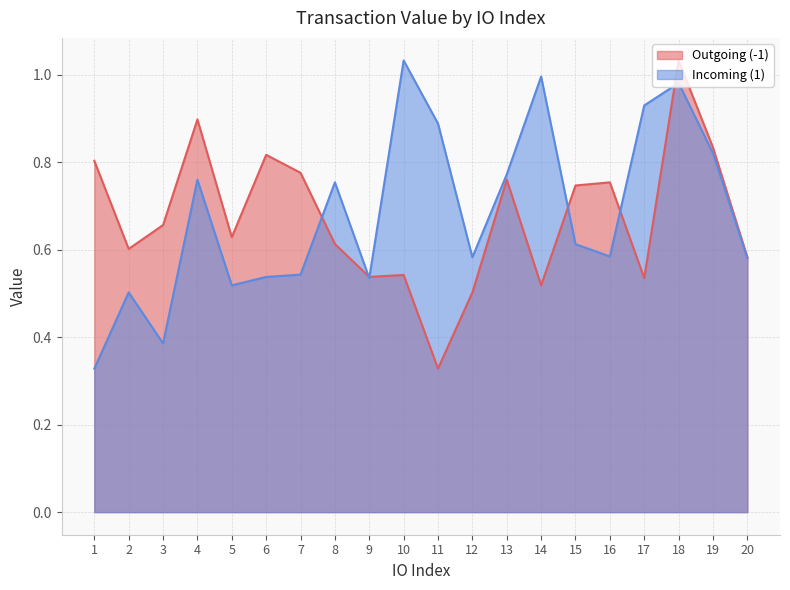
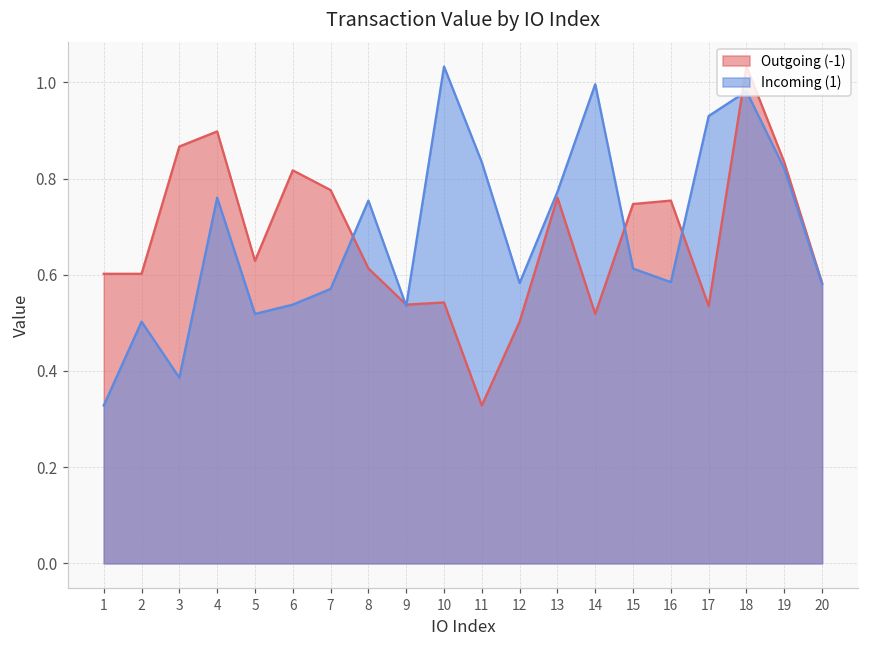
  {
    "Outgoing (-1)": {
-     "1": 0.80,
+     "1": 0.60,
      "2": 0.60,
-     "3": 0.66,
+     "3": 0.87,
      "4": 0.90,
      "5": 0.63,
      "6": 0.82,
      "7": 0.78,
      "8": 0.61,
      "10": 0.54,
      "11": 0.33,
      "12": 0.50,
      "13": 0.76,
      "14": 0.52,
      "15": 0.75,
      "16": 0.75,
      "17": 0.54,
      "19": 0.83
    },
    "Incoming (1)": {
      "1": 0.33,
      "2": 0.50,
      "3": 0.39,
      "4": 0.76,
      "5": 0.52,
      "6": 0.54,
-     "7": 0.54,
+     "7": 0.57,
      "8": 0.75,
      "10": 1.03,
-     "11": 0.89,
+     "11": 0.83,
      "12": 0.58,
      "13": 0.77,
      "14": 1.00,
      "15": 0.61,
      "16": 0.58,
      "17": 0.93,
      "19": 0.82
    }
  }
